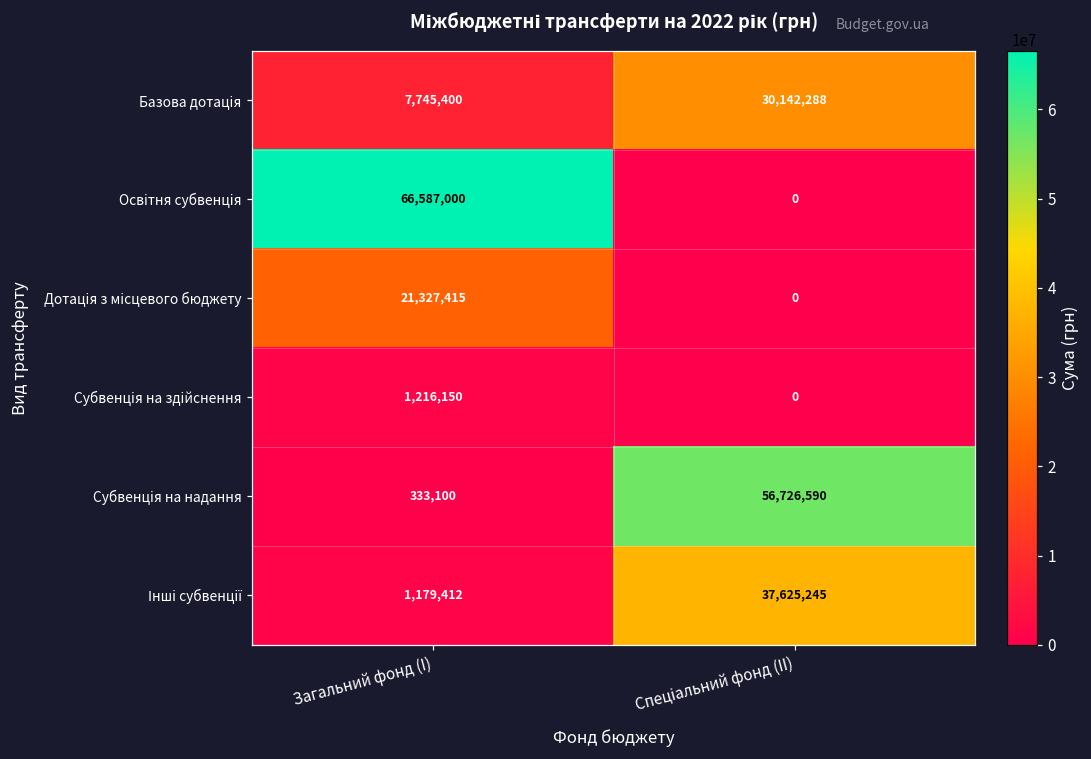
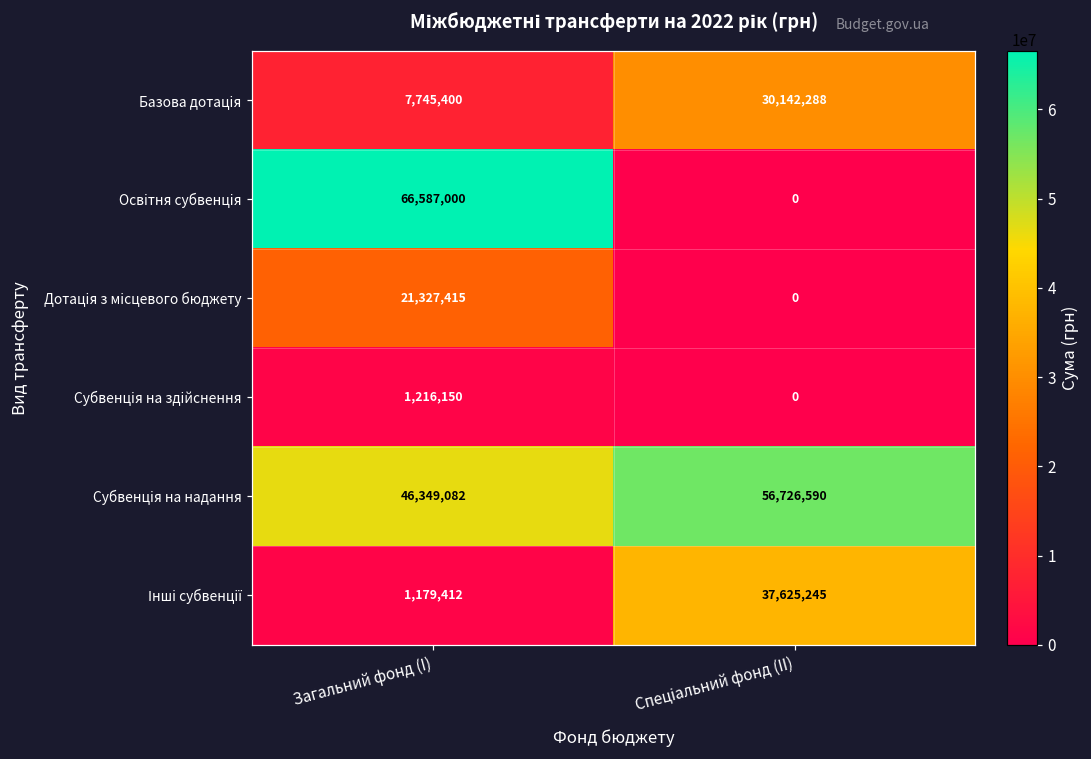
  {
    "Базова дотація": {
      "Загальний фонд (І)": "7,745,400",
      "Спеціальний фонд (ІІ)": "30,142,288"
    },
    "Освітня субвенція": {
      "Загальний фонд (І)": "66,587,000",
      "Спеціальний фонд (ІІ)": "0"
    },
    "Дотація з місцевого бюджету": {
      "Загальний фонд (І)": "21,327,415",
      "Спеціальний фонд (ІІ)": "0"
    },
    "Субвенція на здійснення": {
      "Загальний фонд (І)": "1,216,150",
      "Спеціальний фонд (ІІ)": "0"
    },
    "Субвенція на надання": {
-     "Загальний фонд (І)": "333,100",
+     "Загальний фонд (І)": "46,349,082",
      "Спеціальний фонд (ІІ)": "56,726,590"
    },
    "Інші субвенції": {
      "Загальний фонд (І)": "1,179,412",
      "Спеціальний фонд (ІІ)": "37,625,245"
    }
  }
